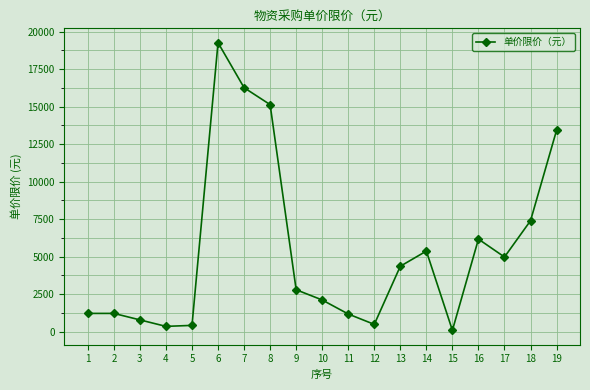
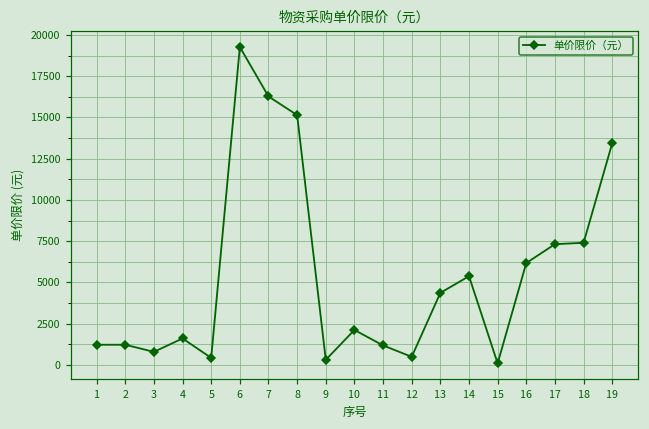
  {
    "1": 1200,
    "2": 1200,
    "3": 800,
-   "4": 400,
+   "4": 1600,
    "5": 400,
    "6": 19300,
    "7": 16300,
    "8": 15100,
-   "9": 2800,
+   "9": 300,
    "10": 2100,
    "11": 1200,
    "12": 500,
    "13": 4400,
    "14": 5400,
    "15": 100,
    "16": 6200,
-   "17": 5000,
+   "17": 7300,
    "18": 7400,
    "19": 13400
  }
